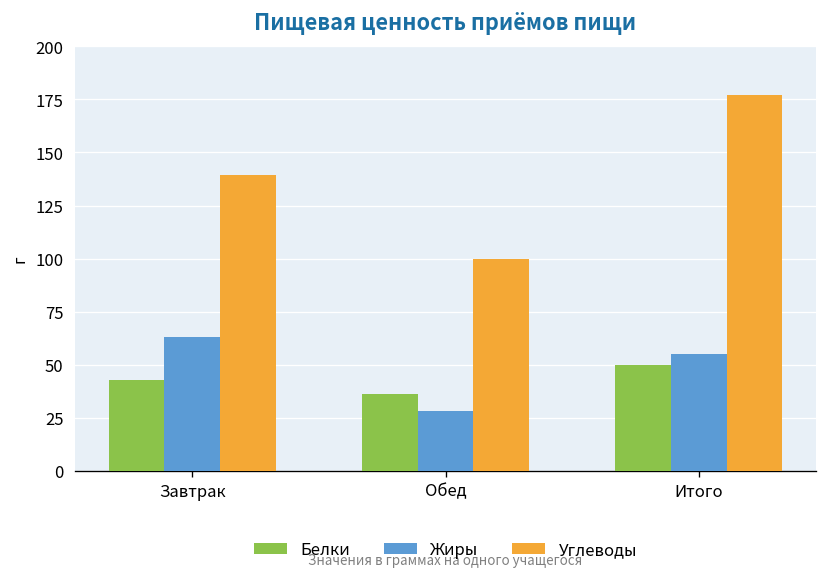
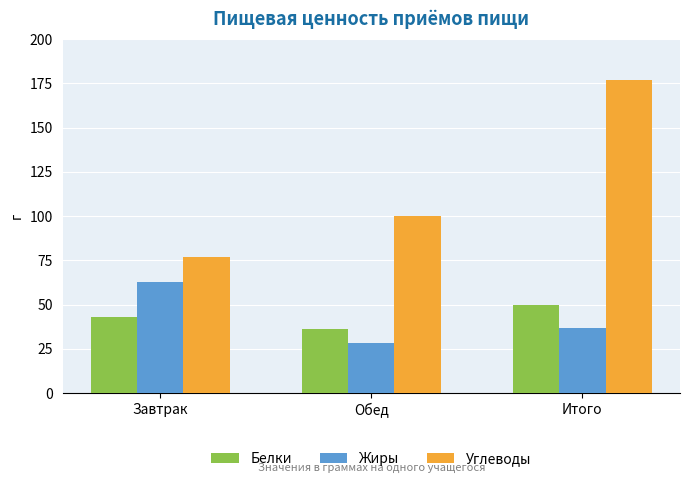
  {
    "Белки": {
      "Завтрак": 43,
      "Обед": 36,
      "Итого": 50
    },
    "Жиры": {
      "Завтрак": 63,
      "Обед": 28,
-     "Итого": 55
+     "Итого": 37
    },
    "Углеводы": {
-     "Завтрак": 139,
+     "Завтрак": 77,
      "Обед": 100,
      "Итого": 177
    }
  }
